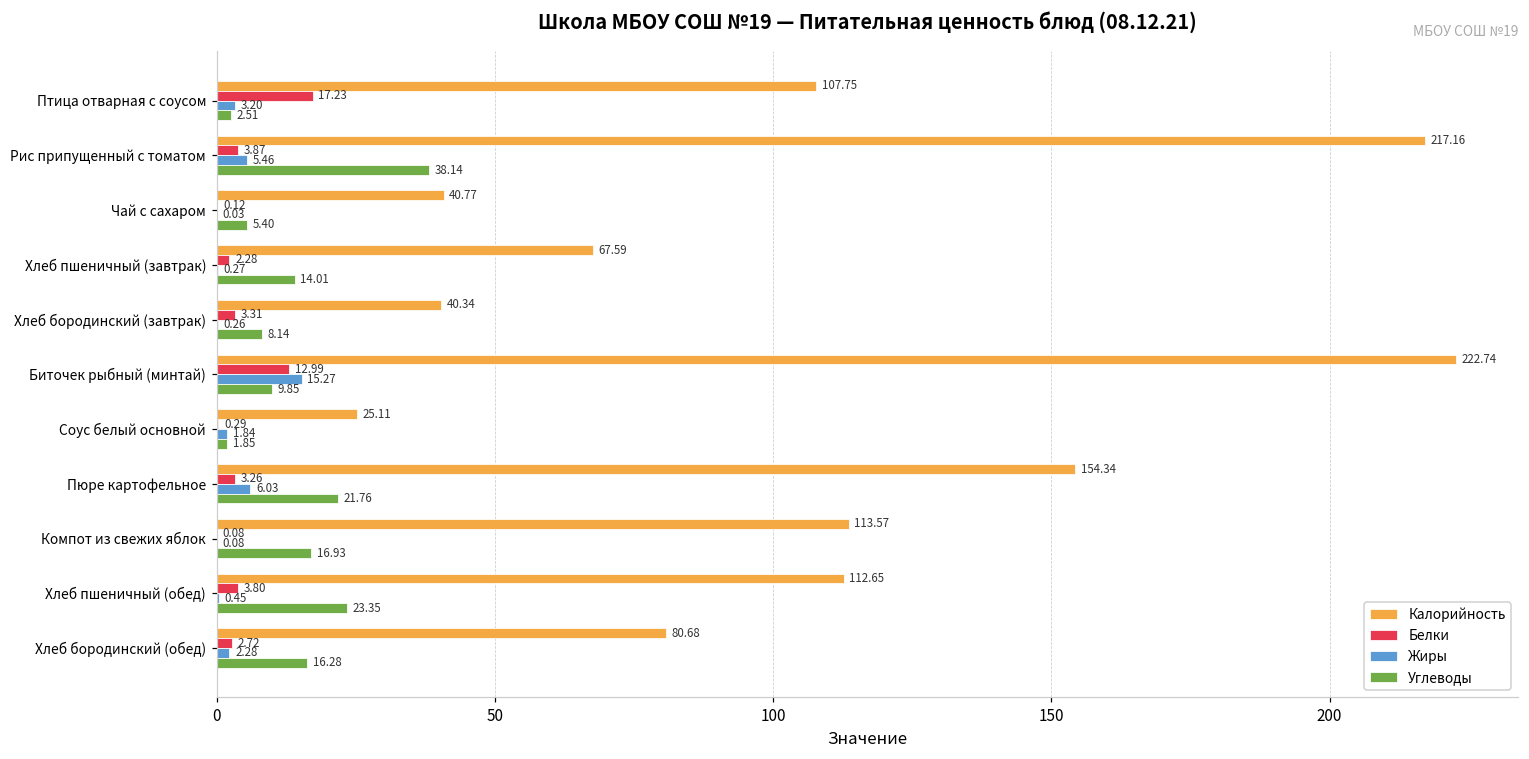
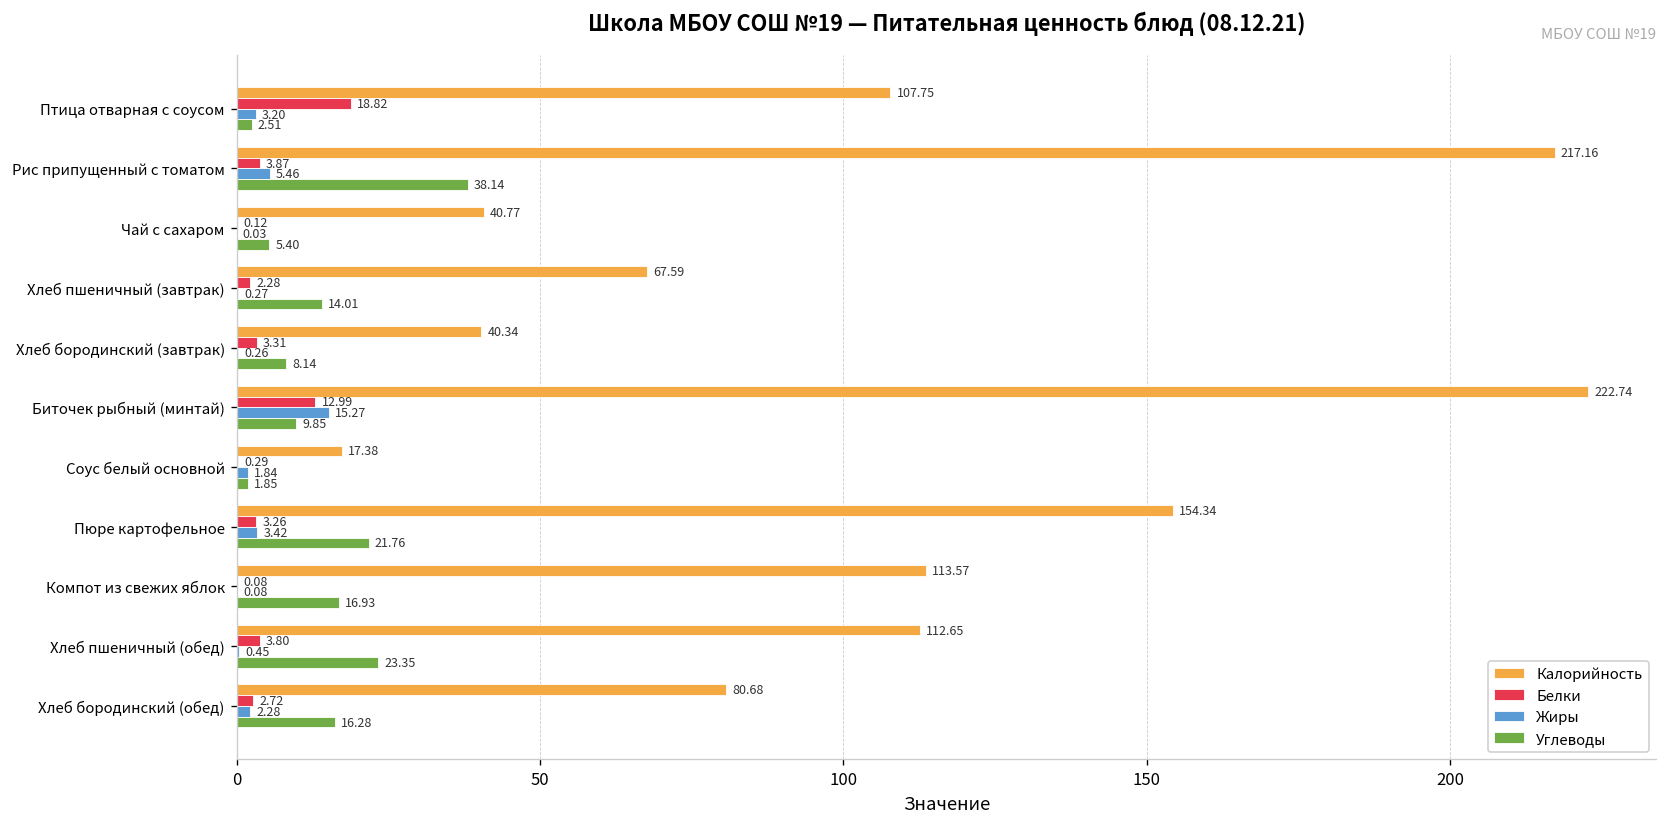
  {
    "Калорийность": {
      "Птица отварная с соусом": 107.75,
      "Рис припущенный с томатом": 217.16,
      "Чай с сахаром": 40.77,
      "Хлеб пшеничный (завтрак)": 67.59,
      "Хлеб бородинский (завтрак)": 40.34,
      "Биточек рыбный (минтай)": 222.74,
-     "Соус белый основной": 25.11,
+     "Соус белый основной": 17.38,
      "Пюре картофельное": 154.34,
      "Компот из свежих яблок": 113.57,
      "Хлеб пшеничный (обед)": 112.65,
      "Хлеб бородинский (обед)": 80.68
    },
    "Белки": {
-     "Птица отварная с соусом": 17.23,
+     "Птица отварная с соусом": 18.82,
      "Рис припущенный с томатом": 3.87,
      "Чай с сахаром": 0.12,
      "Хлеб пшеничный (завтрак)": 2.28,
      "Хлеб бородинский (завтрак)": 3.31,
      "Биточек рыбный (минтай)": 12.99,
      "Соус белый основной": 0.29,
      "Пюре картофельное": 3.26,
      "Компот из свежих яблок": 0.08,
      "Хлеб пшеничный (обед)": 3.80,
      "Хлеб бородинский (обед)": 2.72
    },
    "Жиры": {
      "Птица отварная с соусом": 3.20,
      "Рис припущенный с томатом": 5.46,
      "Чай с сахаром": 0.03,
      "Хлеб пшеничный (завтрак)": 0.27,
      "Хлеб бородинский (завтрак)": 0.26,
      "Биточек рыбный (минтай)": 15.27,
      "Соус белый основной": 1.84,
-     "Пюре картофельное": 6.03,
+     "Пюре картофельное": 3.42,
      "Компот из свежих яблок": 0.08,
      "Хлеб пшеничный (обед)": 0.45,
      "Хлеб бородинский (обед)": 2.28
    },
    "Углеводы": {
      "Птица отварная с соусом": 2.51,
      "Рис припущенный с томатом": 38.14,
      "Чай с сахаром": 5.40,
      "Хлеб пшеничный (завтрак)": 14.01,
      "Хлеб бородинский (завтрак)": 8.14,
      "Биточек рыбный (минтай)": 9.85,
      "Соус белый основной": 1.85,
      "Пюре картофельное": 21.76,
      "Компот из свежих яблок": 16.93,
      "Хлеб пшеничный (обед)": 23.35,
      "Хлеб бородинский (обед)": 16.28
    }
  }
